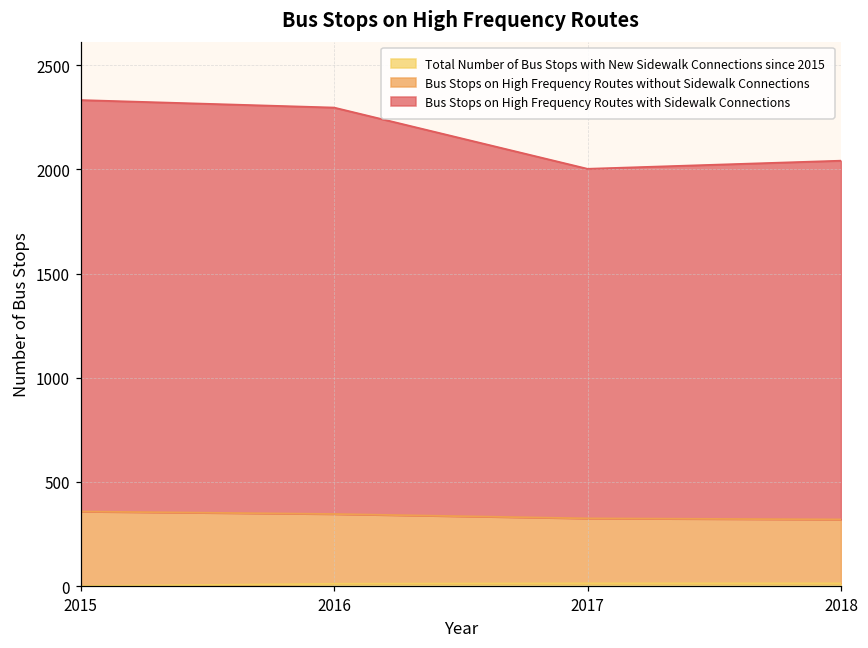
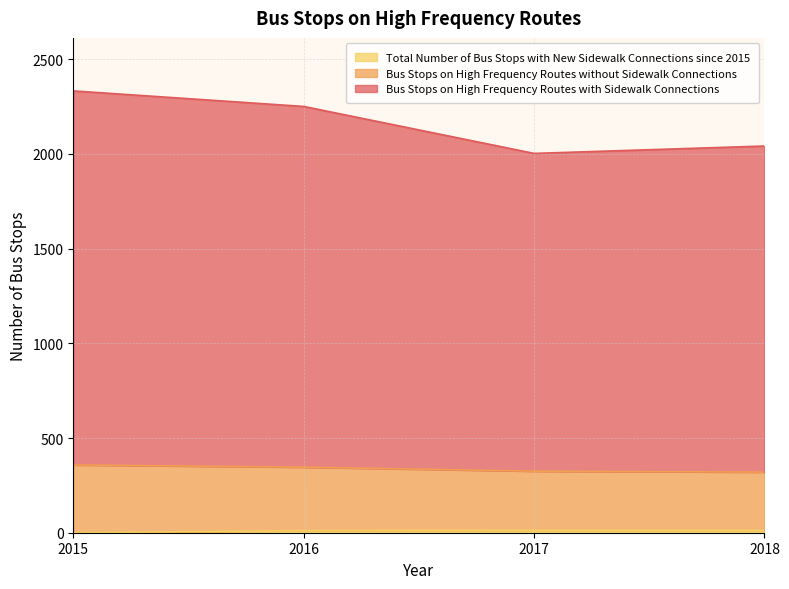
  {
    "Bus Stops on High Frequency Routes with Sidewalk Connections": {
      "2015": 1980,
-     "2016": 1950,
+     "2016": 1910,
      "2017": 1680,
      "2018": 1720
    }
  }
